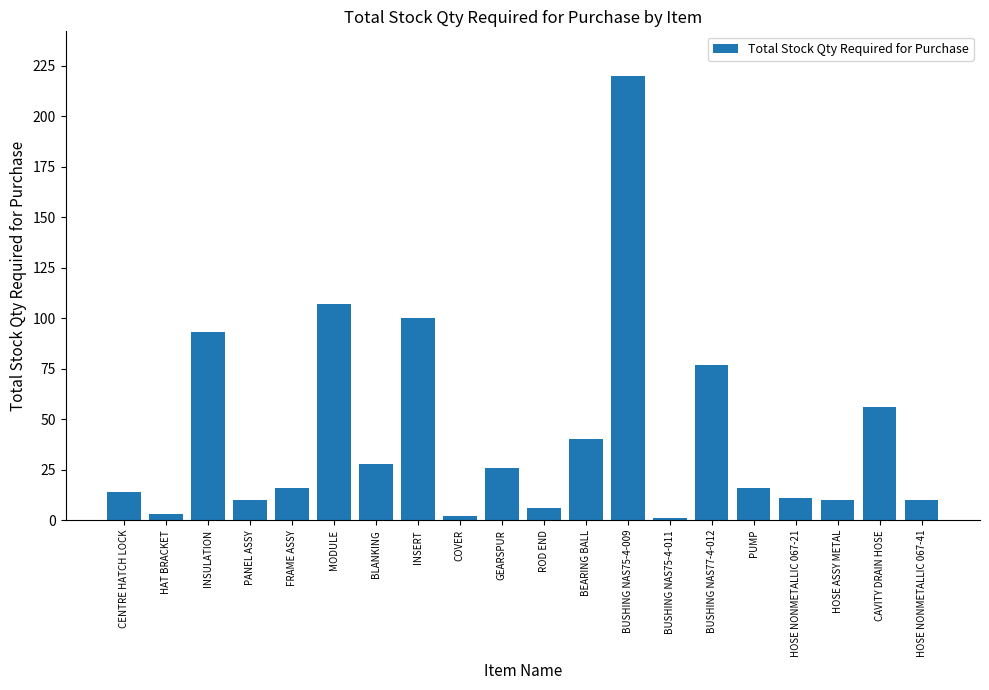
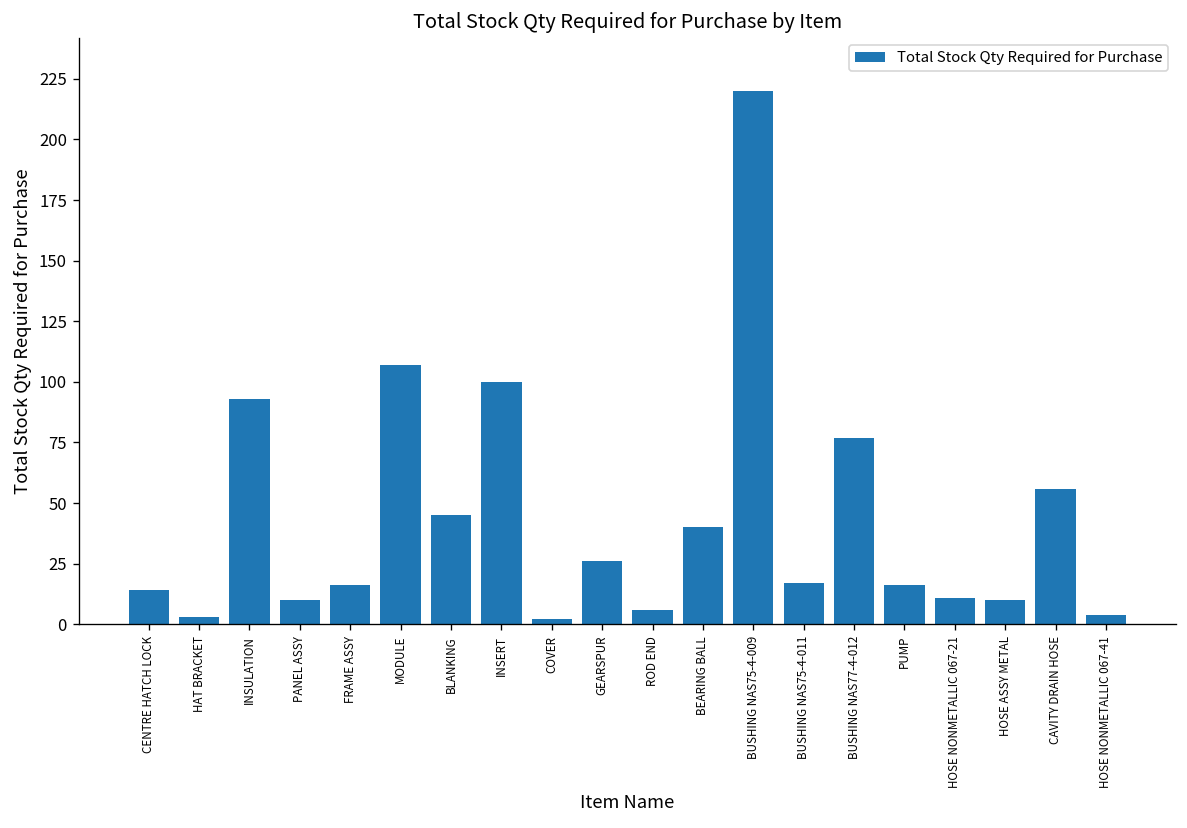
  {
    "CENTRE HATCH LOCK": 14,
    "HAT BRACKET": 3,
    "INSULATION": 93,
    "PANEL ASSY": 10,
    "FRAME ASSY": 16,
    "MODULE": 107,
-   "BLANKING": 28,
+   "BLANKING": 45,
    "INSERT": 100,
    "COVER": 2,
    "GEARSPUR": 26,
    "ROD END": 6,
    "BEARING BALL": 40,
    "BUSHING NAS75-4-009": 220,
-   "BUSHING NAS75-4-011": 1,
+   "BUSHING NAS75-4-011": 17,
    "BUSHING NAS77-4-012": 77,
    "PUMP": 16,
    "HOSE NONMETALLIC 067-21": 11,
    "HOSE ASSY METAL": 10,
    "CAVITY DRAIN HOSE": 56,
-   "HOSE NONMETALLIC 067-41": 10
+   "HOSE NONMETALLIC 067-41": 4
  }
